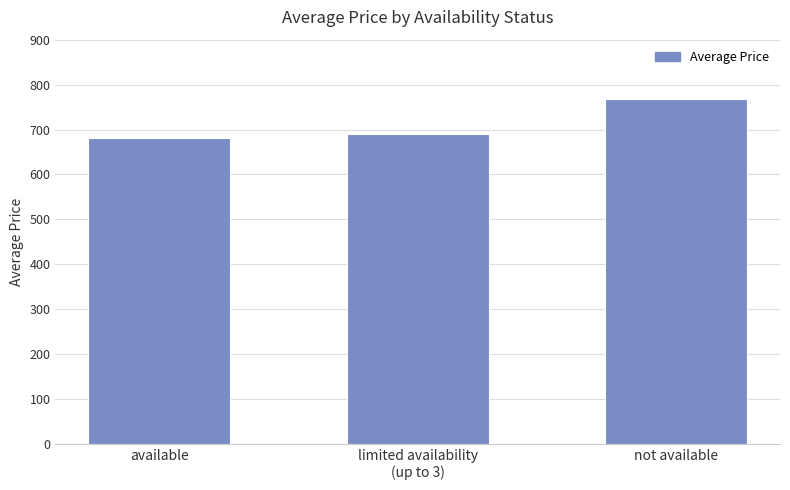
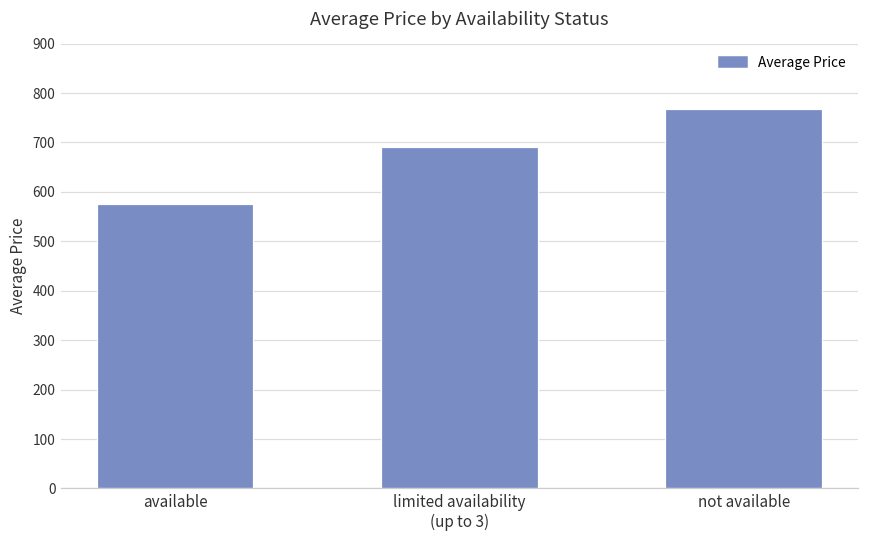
  {
-   "available": 680,
+   "available": 580,
    "limited availability (up to 3)": 690,
    "not available": 770
  }
